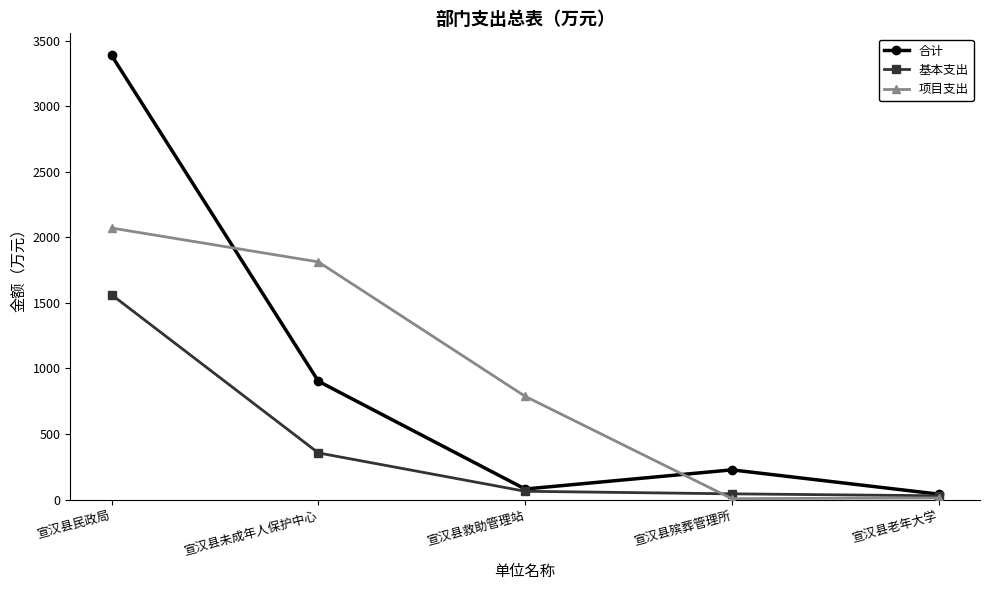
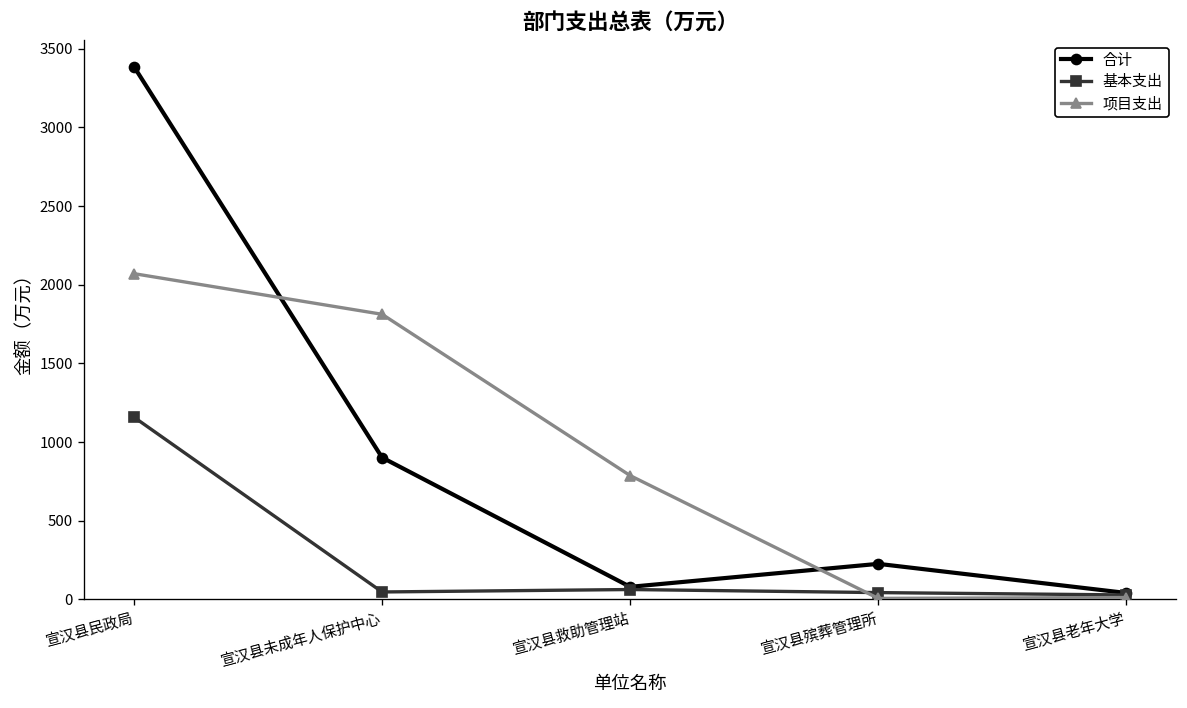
  {
    "合计": {
      "宣汉县民政局": 3390,
      "宣汉县未成年人保护中心": 900,
      "宣汉县殡葬管理所": 230
    },
    "基本支出": {
-     "宣汉县民政局": 1560,
-     "宣汉县未成年人保护中心": 360,
+     "宣汉县民政局": 1160,
+     "宣汉县未成年人保护中心": 50,
      "宣汉县殡葬管理所": 40
    },
    "项目支出": {
      "宣汉县民政局": 2070,
      "宣汉县未成年人保护中心": 1810,
      "宣汉县救助管理站": 790,
      "宣汉县殡葬管理所": 10
    }
  }
